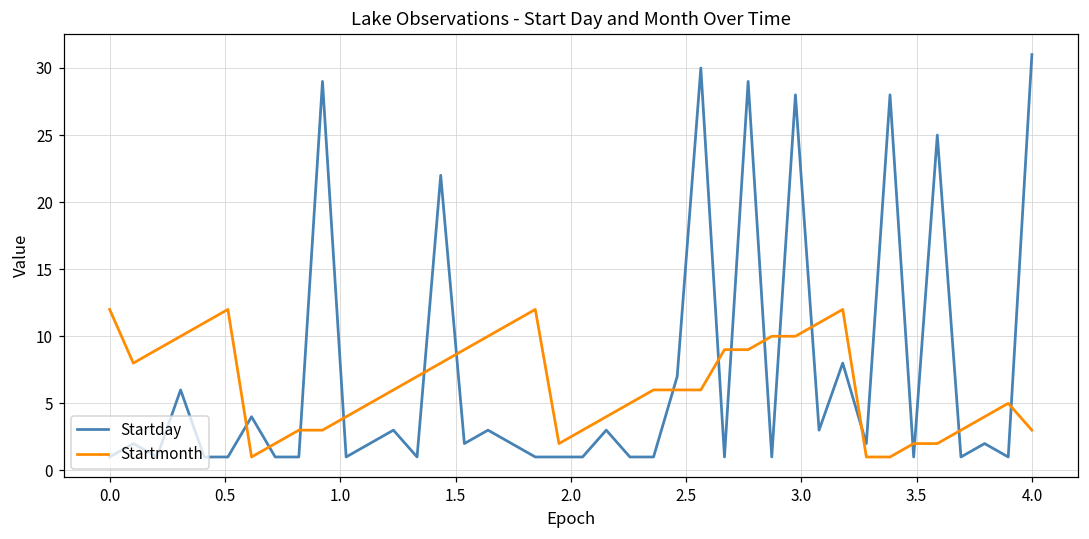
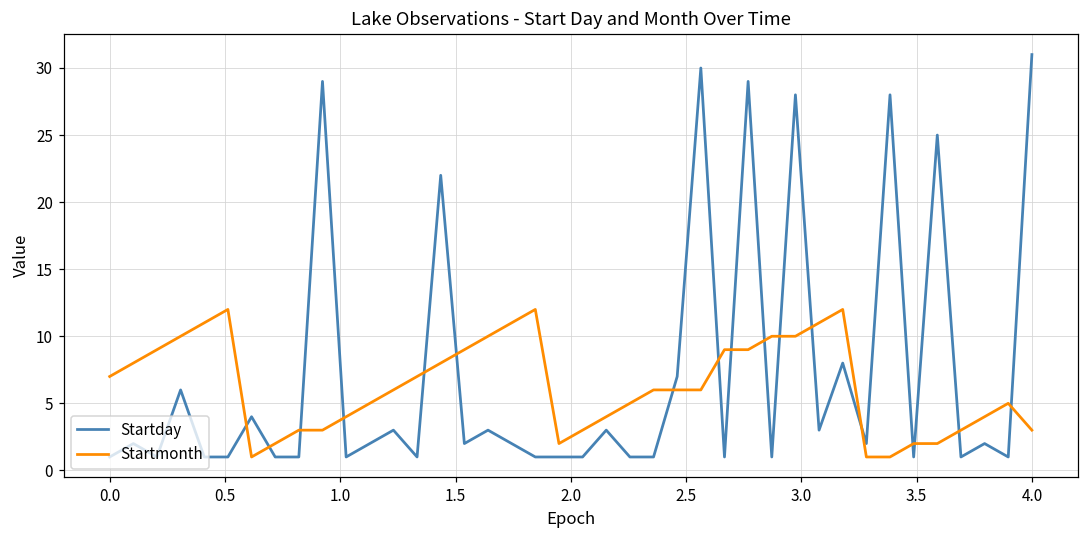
  {
    "Startday": {
      "4.0": 31
    },
    "Startmonth": {
-     "0.0": 12,
+     "0.0": 7,
      "4.0": 3
    }
  }
